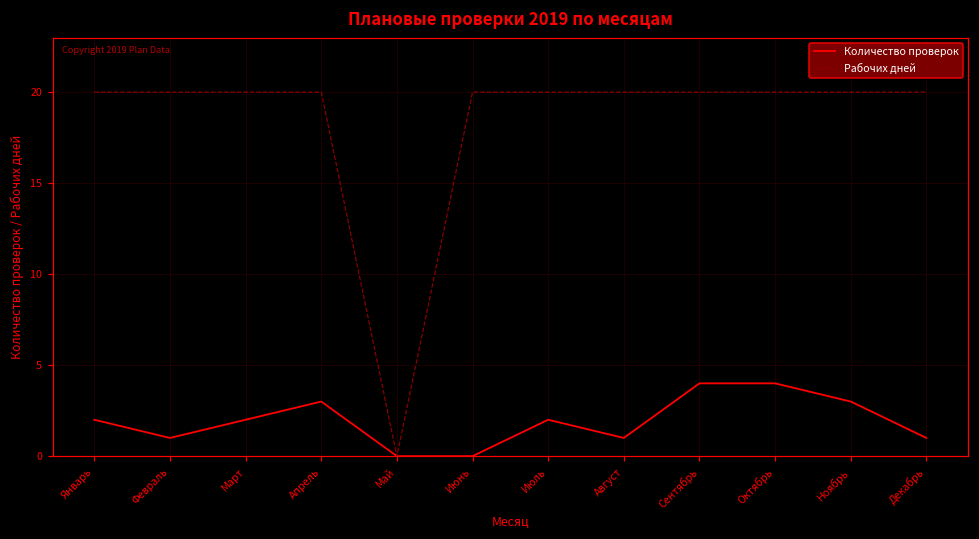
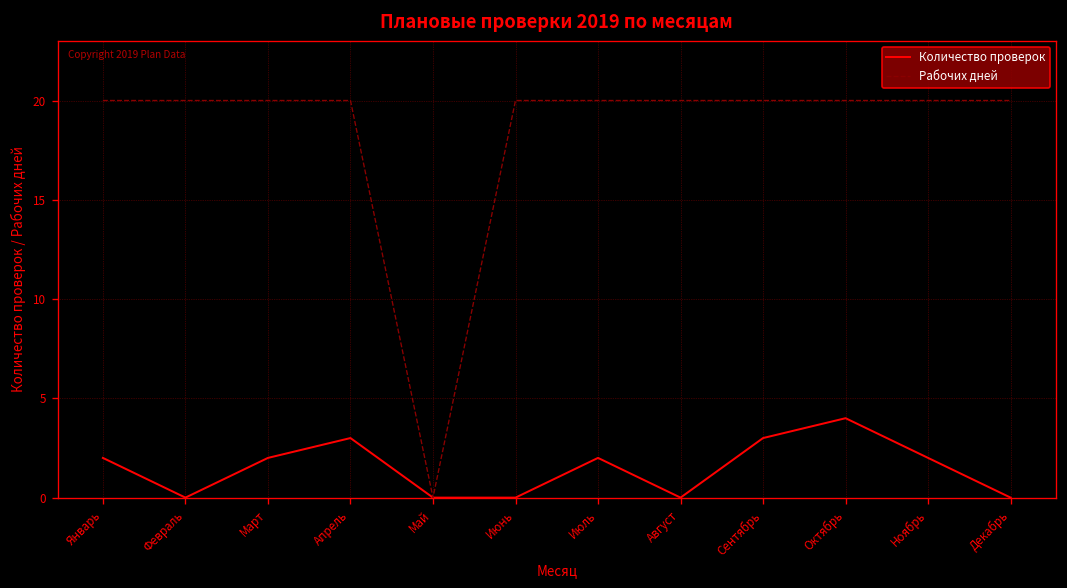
  {
    "Количество проверок": {
      "Январь": 2,
-     "Февраль": 1,
+     "Февраль": 0,
      "Март": 2,
      "Апрель": 3,
      "Июнь": 0,
      "Июль": 2,
-     "Август": 1,
-     "Сентябрь": 4,
+     "Август": 0,
+     "Сентябрь": 3,
      "Октябрь": 4,
-     "Ноябрь": 3,
-     "Декабрь": 1
+     "Ноябрь": 2,
+     "Декабрь": 0
    },
    "Рабочих дней": {
      "Январь": 20,
      "Февраль": 20,
      "Март": 20,
      "Апрель": 20,
      "Июнь": 20,
      "Июль": 20,
      "Август": 20,
      "Сентябрь": 20,
      "Октябрь": 20,
      "Ноябрь": 20,
      "Декабрь": 20
    }
  }
